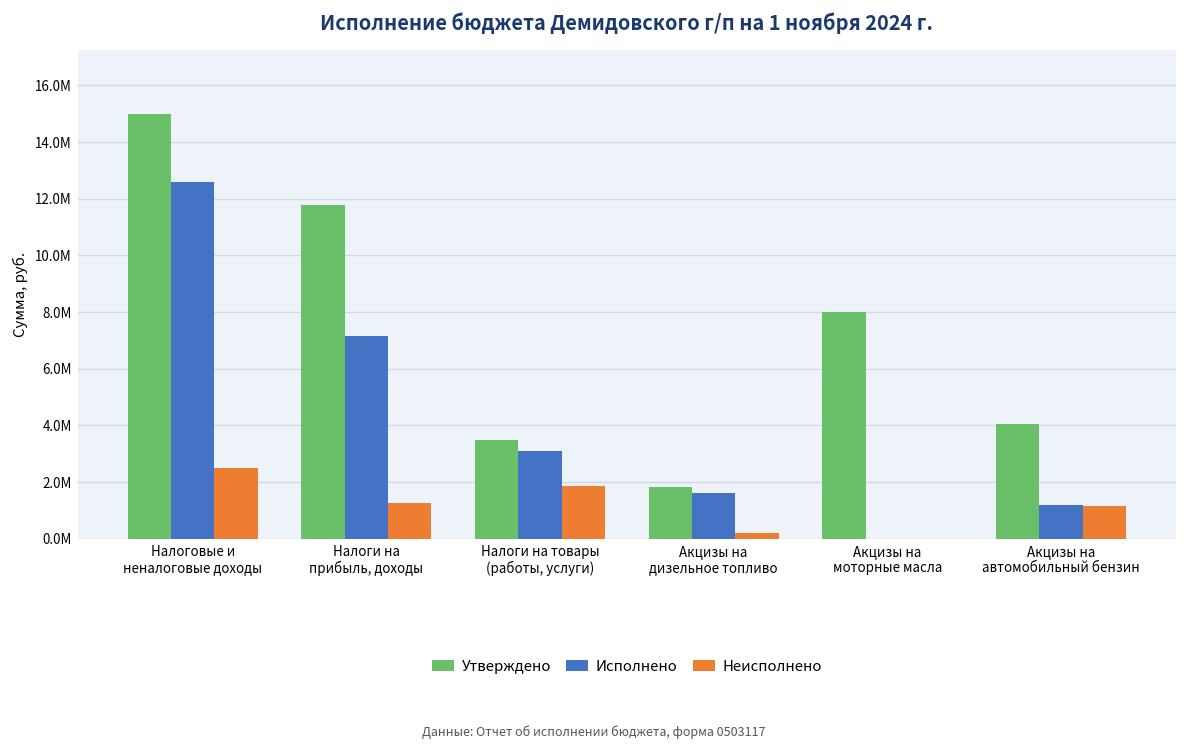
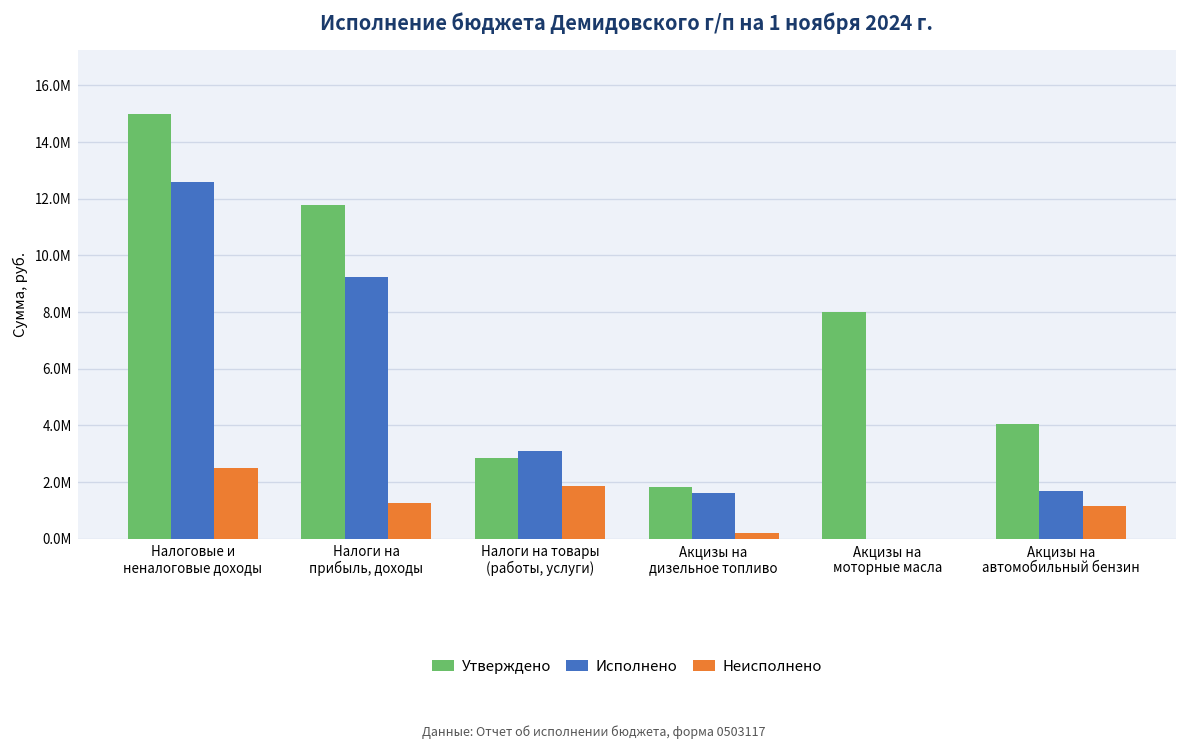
  {
    "Утверждено": {
      "Налоговые и неналоговые доходы": "15.0М",
      "Налоги на прибыль, доходы": "11.8М",
-     "Налоги на товары (работы, услуги)": "3.5М",
+     "Налоги на товары (работы, услуги)": "2.8М",
      "Акцизы на дизельное топливо": "1.8М",
      "Акцизы на моторные масла": "8.0М",
      "Акцизы на автомобильный бензин": "4.0М"
    },
    "Исполнено": {
      "Налоговые и неналоговые доходы": "12.6М",
-     "Налоги на прибыль, доходы": "7.2М",
+     "Налоги на прибыль, доходы": "9.2М",
      "Налоги на товары (работы, услуги)": "3.1М",
      "Акцизы на дизельное топливо": "1.6М",
-     "Акцизы на автомобильный бензин": "1.2М"
+     "Акцизы на автомобильный бензин": "1.7М"
    },
    "Неисполнено": {
      "Налоговые и неналоговые доходы": "2.5М",
      "Налоги на прибыль, доходы": "1.3М",
      "Налоги на товары (работы, услуги)": "1.8М",
      "Акцизы на дизельное топливо": "0.2М",
      "Акцизы на моторные масла": "0.0М",
      "Акцизы на автомобильный бензин": "1.2М"
    }
  }
